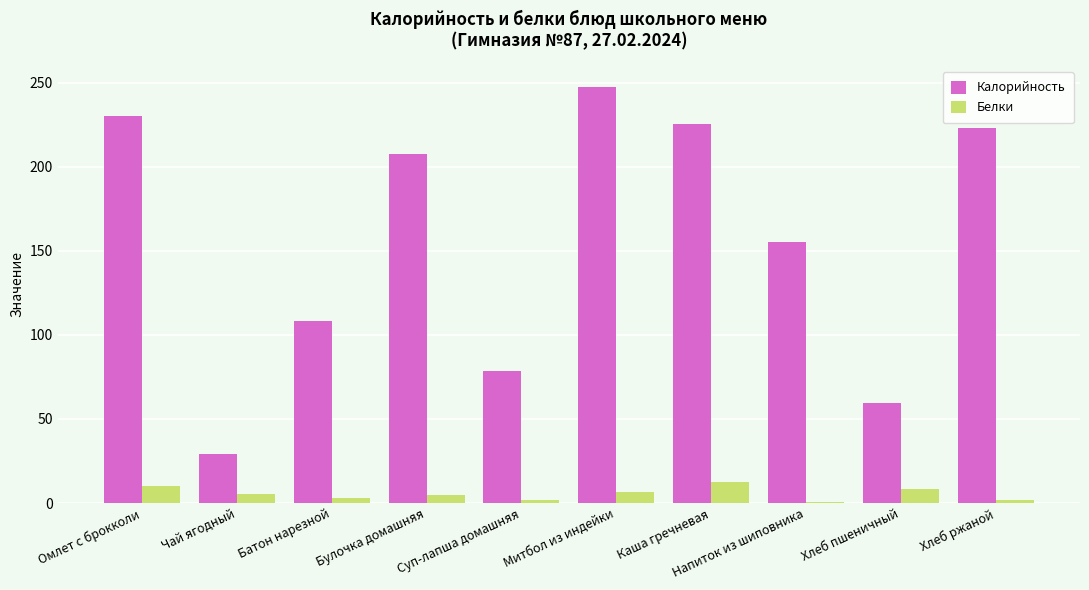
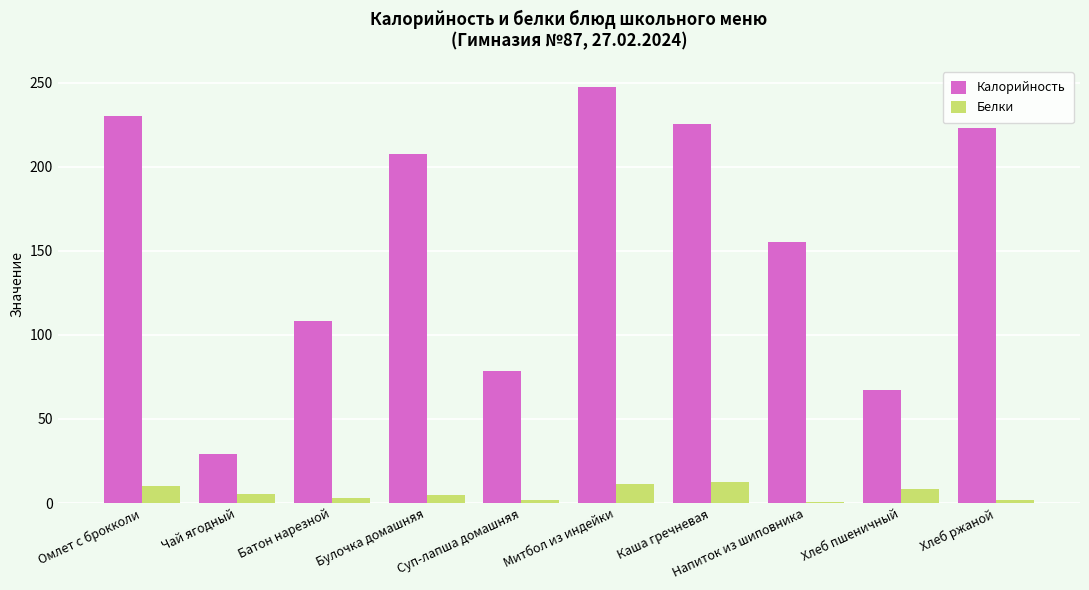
  {
    "Калорийность": {
      "Омлет с брокколи": 230,
      "Чай ягодный": 29,
      "Батон нарезной": 108,
      "Булочка домашняя": 208,
      "Суп-лапша домашняя": 78,
      "Митбол из индейки": 248,
      "Каша гречневая": 226,
      "Напиток из шиповника": 155,
-     "Хлеб пшеничный": 60,
+     "Хлеб пшеничный": 67,
      "Хлеб ржаной": 223
    },
    "Белки": {
      "Омлет с брокколи": 10,
      "Чай ягодный": 5,
      "Батон нарезной": 3,
      "Булочка домашняя": 5,
      "Суп-лапша домашняя": 2,
-     "Митбол из индейки": 7,
+     "Митбол из индейки": 11,
      "Каша гречневая": 12,
      "Хлеб пшеничный": 8,
      "Хлеб ржаной": 2
    }
  }
